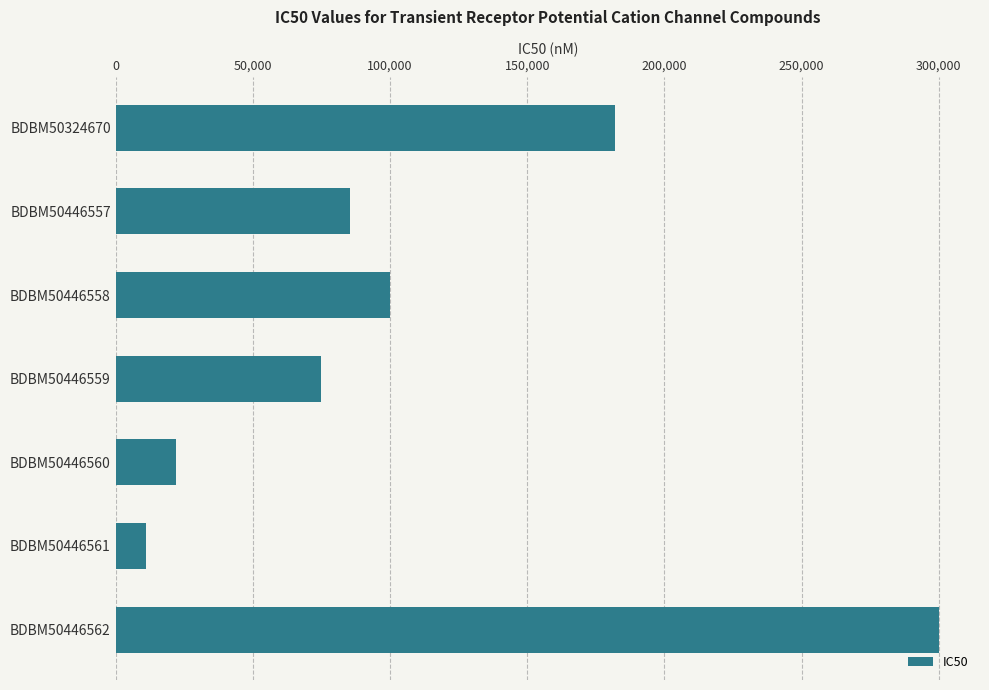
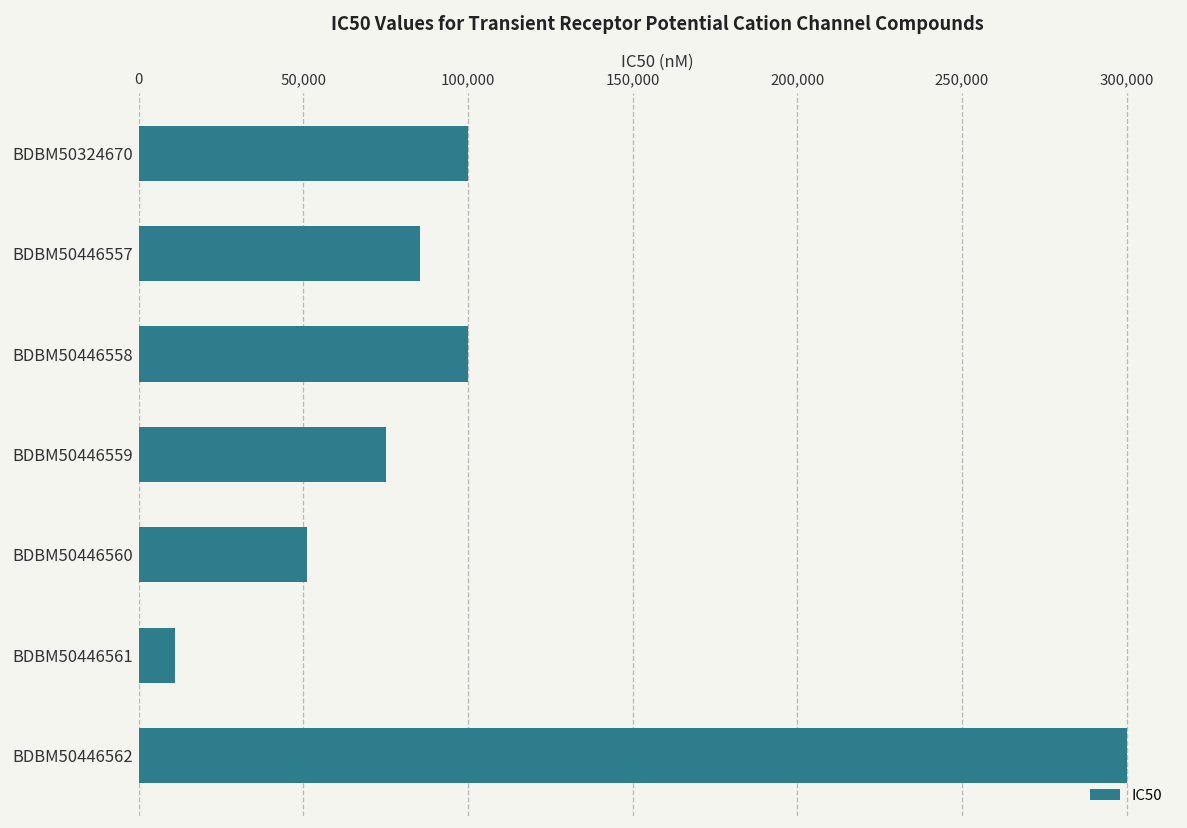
  {
-   "BDBM50324670": "182,000",
+   "BDBM50324670": "100,000",
    "BDBM50446557": "85,000",
    "BDBM50446558": "100,000",
    "BDBM50446559": "75,000",
-   "BDBM50446560": "22,000",
+   "BDBM50446560": "51,000",
    "BDBM50446561": "11,000",
    "BDBM50446562": "300,000"
  }
